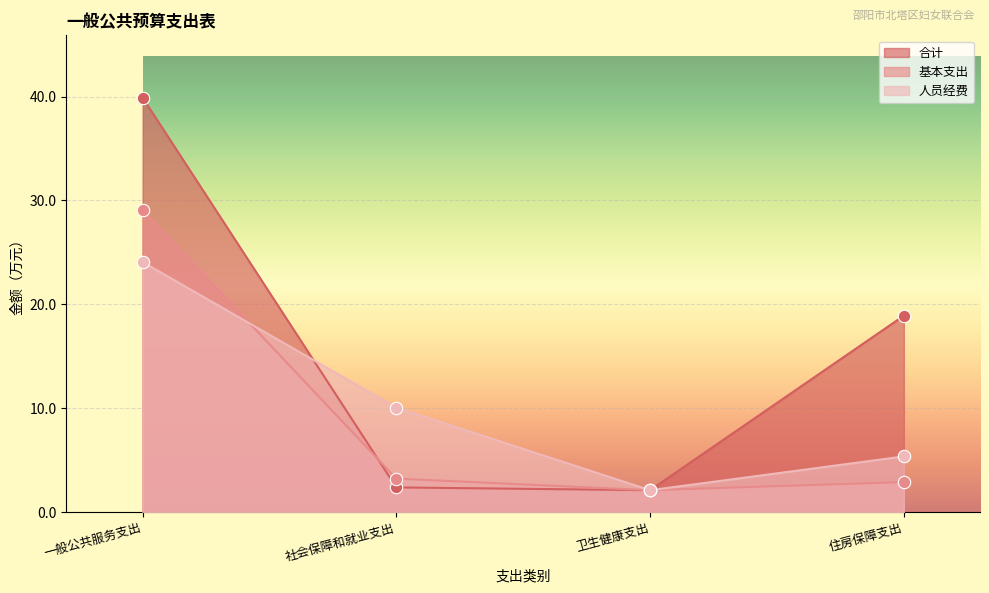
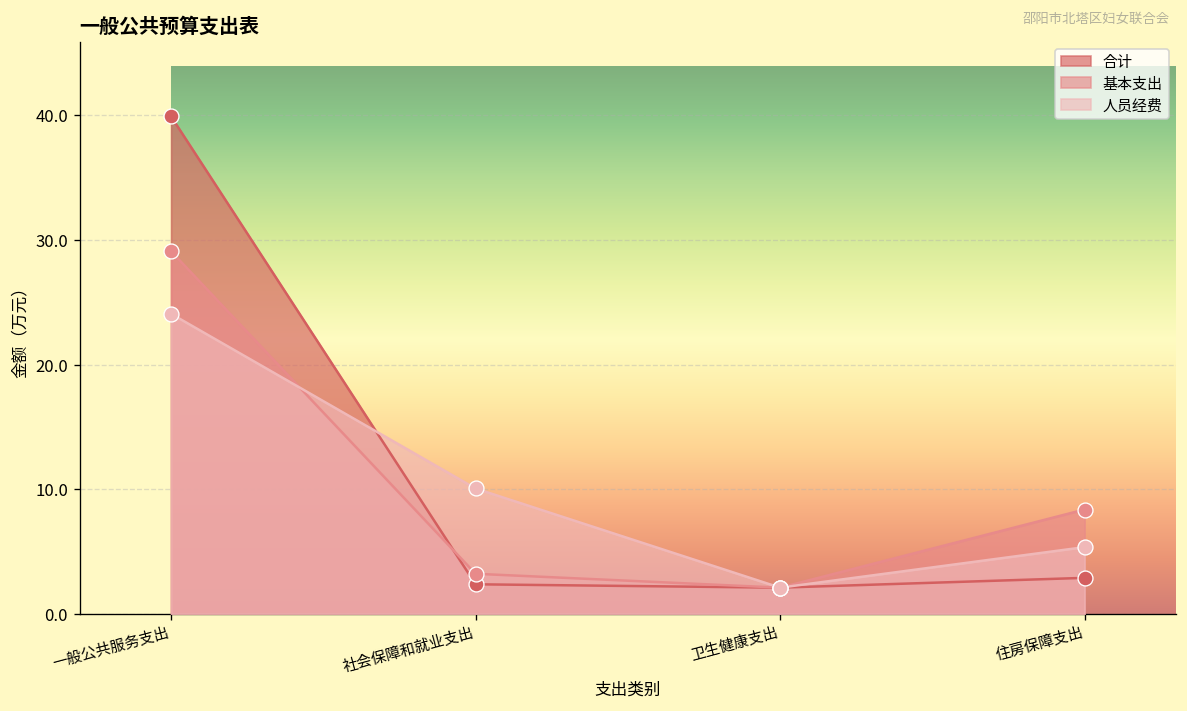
  {
    "合计": {
      "一般公共服务支出": 39.9,
      "社会保障和就业支出": 2.4,
-     "住房保障支出": 18.9
+     "住房保障支出": 2.9
    },
    "基本支出": {
      "一般公共服务支出": 29.1,
      "社会保障和就业支出": 3.2,
-     "住房保障支出": 2.9
+     "住房保障支出": 8.4
    },
    "人员经费": {
      "一般公共服务支出": 24.1,
      "社会保障和就业支出": 10.1,
      "住房保障支出": 5.4
    }
  }
